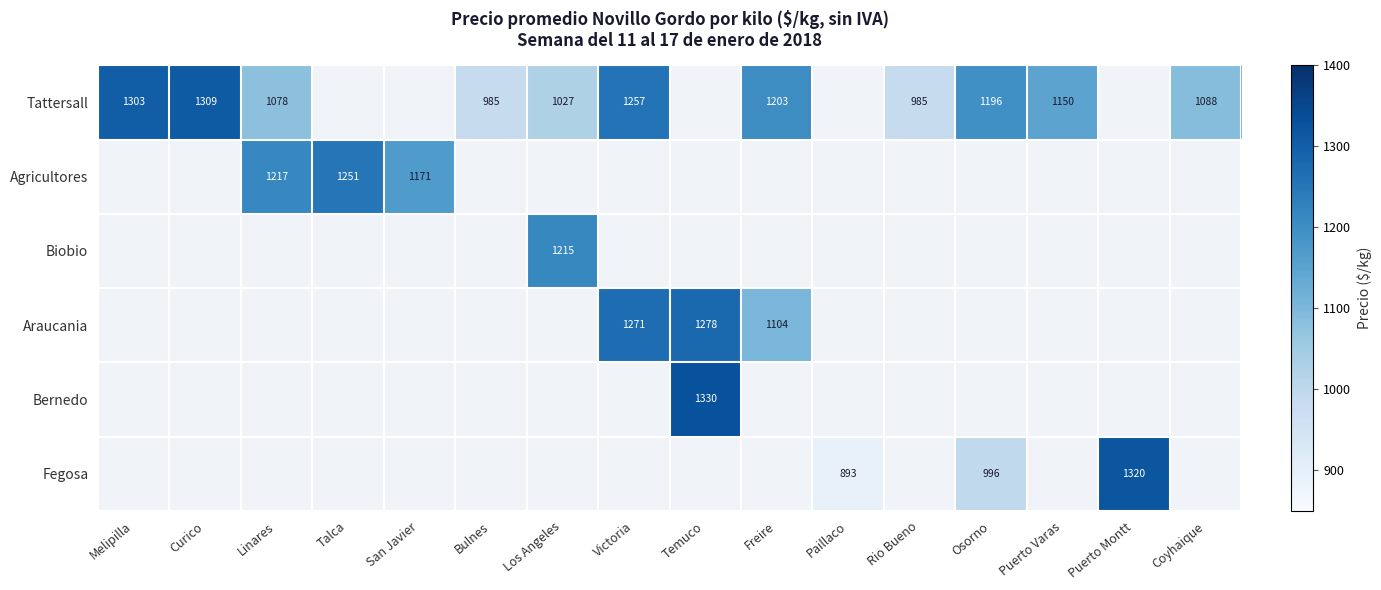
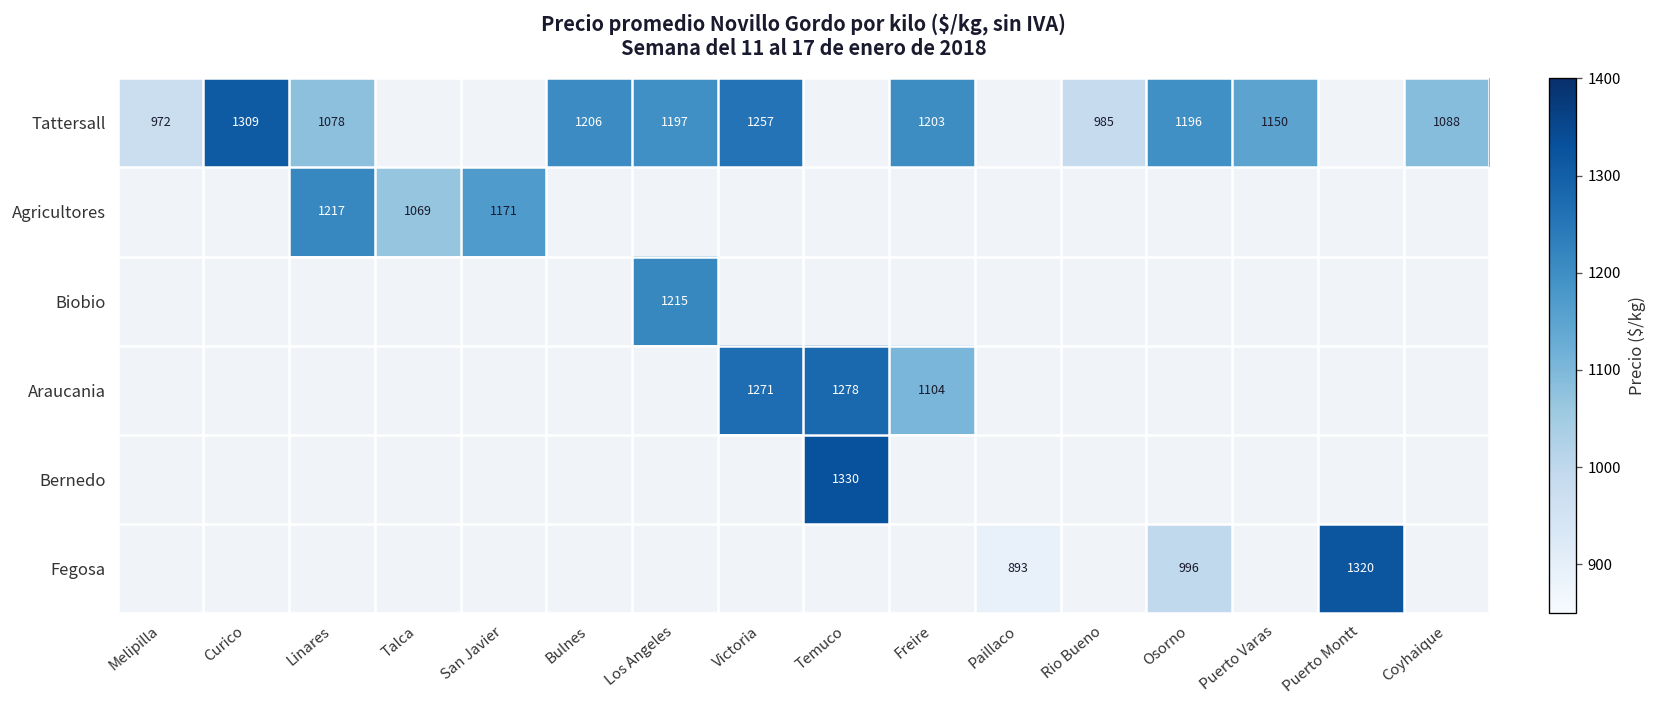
  {
    "Tattersall": {
-     "Melipilla": 1303,
+     "Melipilla": 972,
      "Curico": 1309,
      "Linares": 1078,
-     "Bulnes": 985,
-     "Los Angeles": 1027,
+     "Bulnes": 1206,
+     "Los Angeles": 1197,
      "Victoria": 1257,
      "Freire": 1203,
      "Rio Bueno": 985,
      "Osorno": 1196,
      "Puerto Varas": 1150,
      "Coyhaique": 1088
    },
    "Agricultores": {
      "Linares": 1217,
-     "Talca": 1251,
+     "Talca": 1069,
      "San Javier": 1171
    },
    "Biobio": {
      "Los Angeles": 1215
    },
    "Araucania": {
      "Victoria": 1271,
      "Temuco": 1278,
      "Freire": 1104
    },
    "Bernedo": {
      "Temuco": 1330
    },
    "Fegosa": {
      "Paillaco": 893,
      "Osorno": 996,
      "Puerto Montt": 1320
    }
  }
